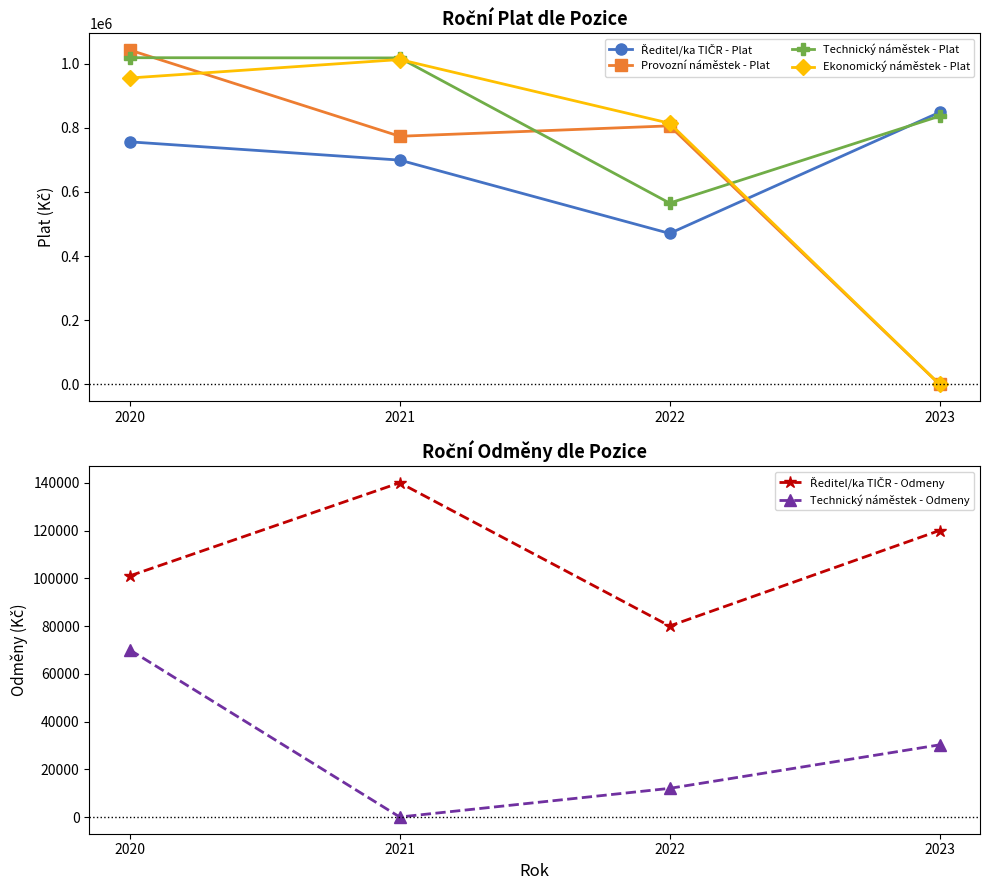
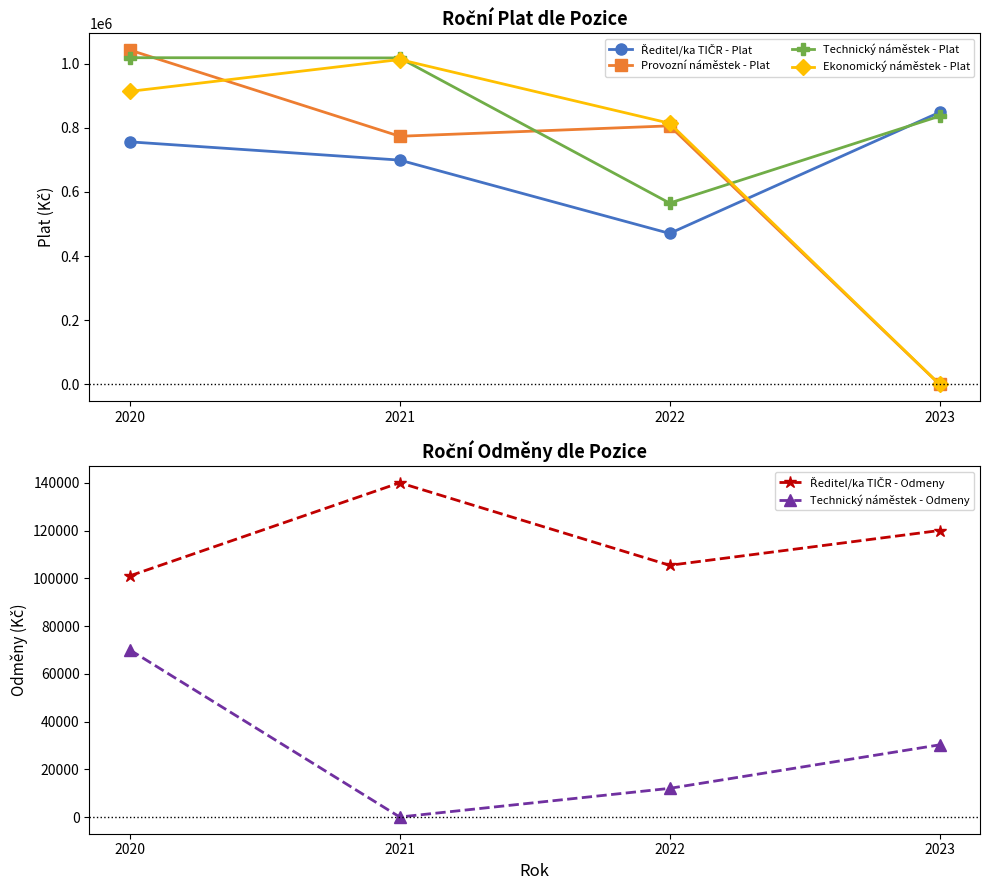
  {
    "Roční Plat dle Pozice": {
      "Ředitel/ka TIČR - Plat": {
        "2020": 760000,
        "2021": 700000,
        "2022": 470000,
        "2023": 850000
      },
      "Provozní náměstek - Plat": {
        "2020": 1040000,
        "2021": 770000,
        "2022": 810000
      },
      "Technický náměstek - Plat": {
        "2020": 1020000,
        "2022": 570000,
        "2023": 840000
      },
      "Ekonomický náměstek - Plat": {
-       "2020": 960000,
+       "2020": 910000,
        "2022": 810000
      }
    },
    "Roční Odměny dle Pozice": {
      "Ředitel/ka TIČR - Odmeny": {
        "2020": 101000,
        "2021": 140000,
-       "2022": 80000,
+       "2022": 105000,
        "2023": 120000
      },
      "Technický náměstek - Odmeny": {
        "2020": 70000,
        "2021": 0,
        "2022": 12000,
        "2023": 30000
      }
    }
  }
